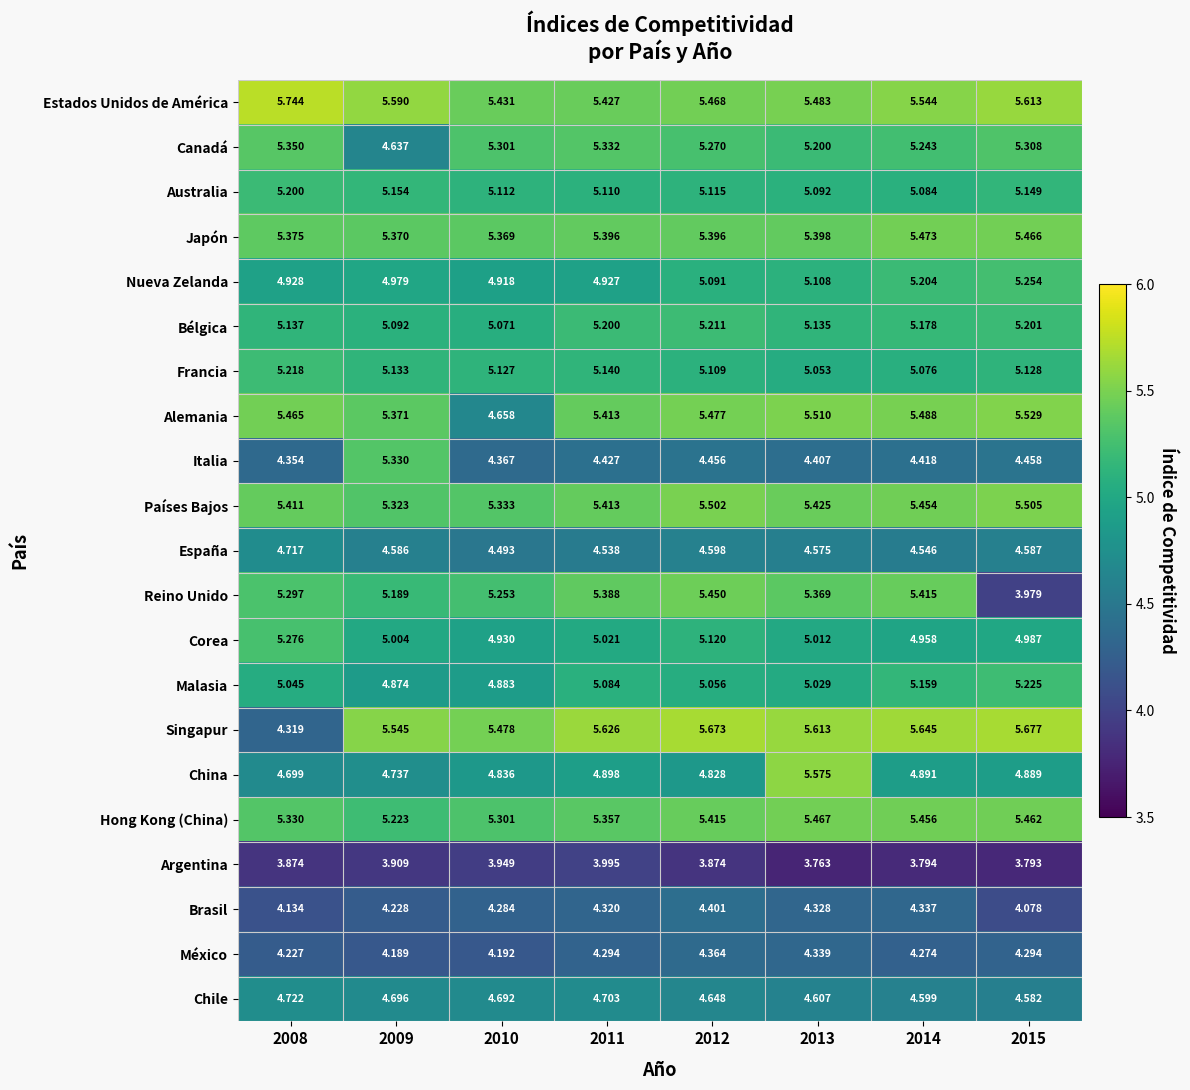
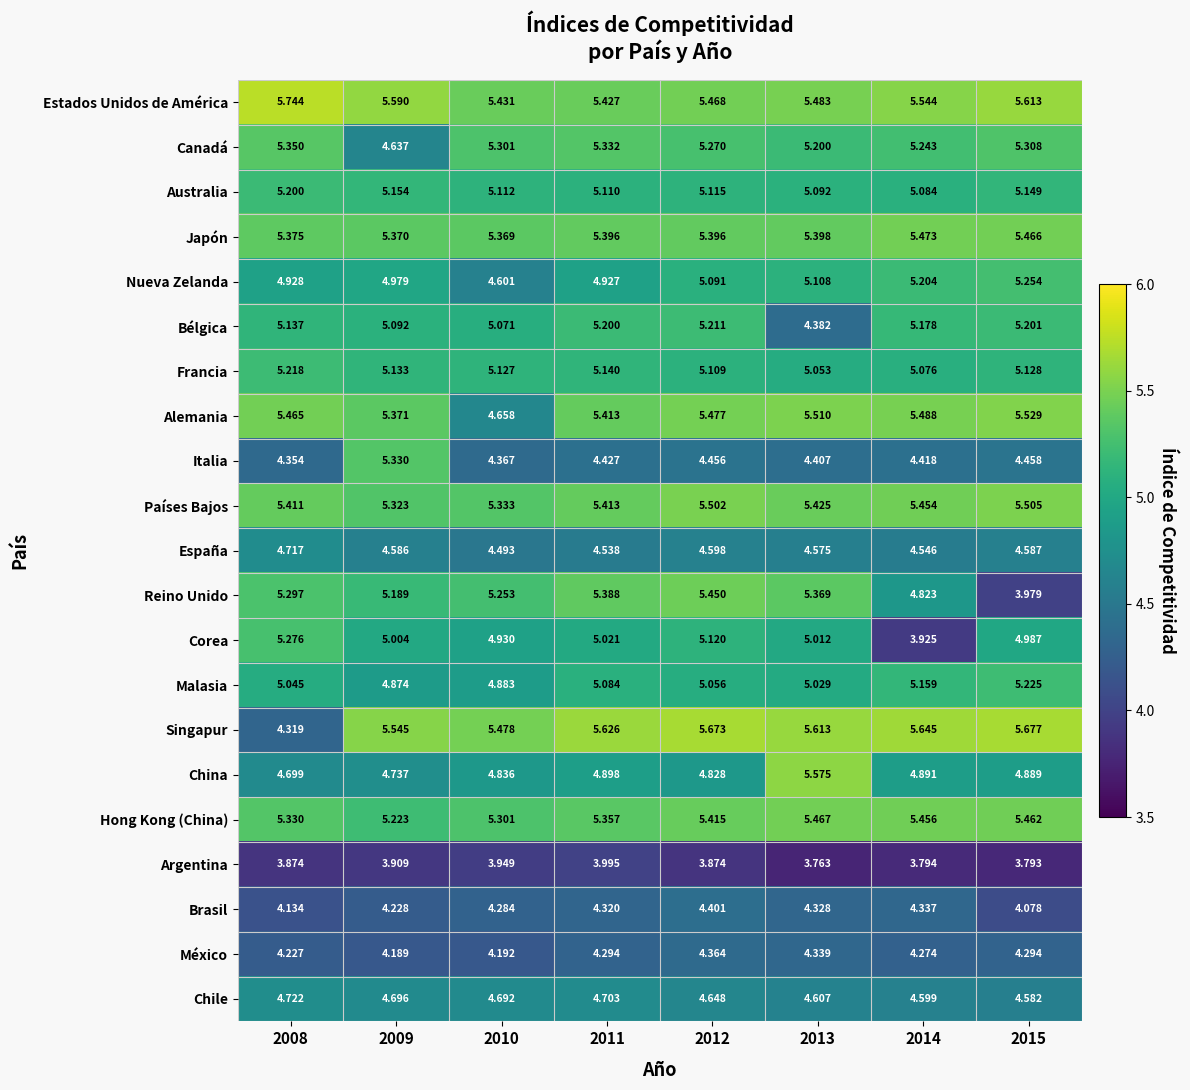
  {
    "Estados Unidos de América": {
      "2008": 5.744,
      "2009": 5.590,
      "2010": 5.431,
      "2011": 5.427,
      "2012": 5.468,
      "2013": 5.483,
      "2014": 5.544,
      "2015": 5.613
    },
    "Canadá": {
      "2008": 5.350,
      "2009": 4.637,
      "2010": 5.301,
      "2011": 5.332,
      "2012": 5.270,
      "2013": 5.200,
      "2014": 5.243,
      "2015": 5.308
    },
    "Australia": {
      "2008": 5.200,
      "2009": 5.154,
      "2010": 5.112,
      "2011": 5.110,
      "2012": 5.115,
      "2013": 5.092,
      "2014": 5.084,
      "2015": 5.149
    },
    "Japón": {
      "2008": 5.375,
      "2009": 5.370,
      "2010": 5.369,
      "2011": 5.396,
      "2012": 5.396,
      "2013": 5.398,
      "2014": 5.473,
      "2015": 5.466
    },
    "Nueva Zelanda": {
      "2008": 4.928,
      "2009": 4.979,
-     "2010": 4.918,
+     "2010": 4.601,
      "2011": 4.927,
      "2012": 5.091,
      "2013": 5.108,
      "2014": 5.204,
      "2015": 5.254
    },
    "Bélgica": {
      "2008": 5.137,
      "2009": 5.092,
      "2010": 5.071,
      "2011": 5.200,
      "2012": 5.211,
-     "2013": 5.135,
+     "2013": 4.382,
      "2014": 5.178,
      "2015": 5.201
    },
    "Francia": {
      "2008": 5.218,
      "2009": 5.133,
      "2010": 5.127,
      "2011": 5.140,
      "2012": 5.109,
      "2013": 5.053,
      "2014": 5.076,
      "2015": 5.128
    },
    "Alemania": {
      "2008": 5.465,
      "2009": 5.371,
      "2010": 4.658,
      "2011": 5.413,
      "2012": 5.477,
      "2013": 5.510,
      "2014": 5.488,
      "2015": 5.529
    },
    "Italia": {
      "2008": 4.354,
      "2009": 5.330,
      "2010": 4.367,
      "2011": 4.427,
      "2012": 4.456,
      "2013": 4.407,
      "2014": 4.418,
      "2015": 4.458
    },
    "Países Bajos": {
      "2008": 5.411,
      "2009": 5.323,
      "2010": 5.333,
      "2011": 5.413,
      "2012": 5.502,
      "2013": 5.425,
      "2014": 5.454,
      "2015": 5.505
    },
    "España": {
      "2008": 4.717,
      "2009": 4.586,
      "2010": 4.493,
      "2011": 4.538,
      "2012": 4.598,
      "2013": 4.575,
      "2014": 4.546,
      "2015": 4.587
    },
    "Reino Unido": {
      "2008": 5.297,
      "2009": 5.189,
      "2010": 5.253,
      "2011": 5.388,
      "2012": 5.450,
      "2013": 5.369,
-     "2014": 5.415,
+     "2014": 4.823,
      "2015": 3.979
    },
    "Corea": {
      "2008": 5.276,
      "2009": 5.004,
      "2010": 4.930,
      "2011": 5.021,
      "2012": 5.120,
      "2013": 5.012,
-     "2014": 4.958,
+     "2014": 3.925,
      "2015": 4.987
    },
    "Malasia": {
      "2008": 5.045,
      "2009": 4.874,
      "2010": 4.883,
      "2011": 5.084,
      "2012": 5.056,
      "2013": 5.029,
      "2014": 5.159,
      "2015": 5.225
    },
    "Singapur": {
      "2008": 4.319,
      "2009": 5.545,
      "2010": 5.478,
      "2011": 5.626,
      "2012": 5.673,
      "2013": 5.613,
      "2014": 5.645,
      "2015": 5.677
    },
    "China": {
      "2008": 4.699,
      "2009": 4.737,
      "2010": 4.836,
      "2011": 4.898,
      "2012": 4.828,
      "2013": 5.575,
      "2014": 4.891,
      "2015": 4.889
    },
    "Hong Kong (China)": {
      "2008": 5.330,
      "2009": 5.223,
      "2010": 5.301,
      "2011": 5.357,
      "2012": 5.415,
      "2013": 5.467,
      "2014": 5.456,
      "2015": 5.462
    },
    "Argentina": {
      "2008": 3.874,
      "2009": 3.909,
      "2010": 3.949,
      "2011": 3.995,
      "2012": 3.874,
      "2013": 3.763,
      "2014": 3.794,
      "2015": 3.793
    },
    "Brasil": {
      "2008": 4.134,
      "2009": 4.228,
      "2010": 4.284,
      "2011": 4.320,
      "2012": 4.401,
      "2013": 4.328,
      "2014": 4.337,
      "2015": 4.078
    },
    "México": {
      "2008": 4.227,
      "2009": 4.189,
      "2010": 4.192,
      "2011": 4.294,
      "2012": 4.364,
      "2013": 4.339,
      "2014": 4.274,
      "2015": 4.294
    },
    "Chile": {
      "2008": 4.722,
      "2009": 4.696,
      "2010": 4.692,
      "2011": 4.703,
      "2012": 4.648,
      "2013": 4.607,
      "2014": 4.599,
      "2015": 4.582
    }
  }
